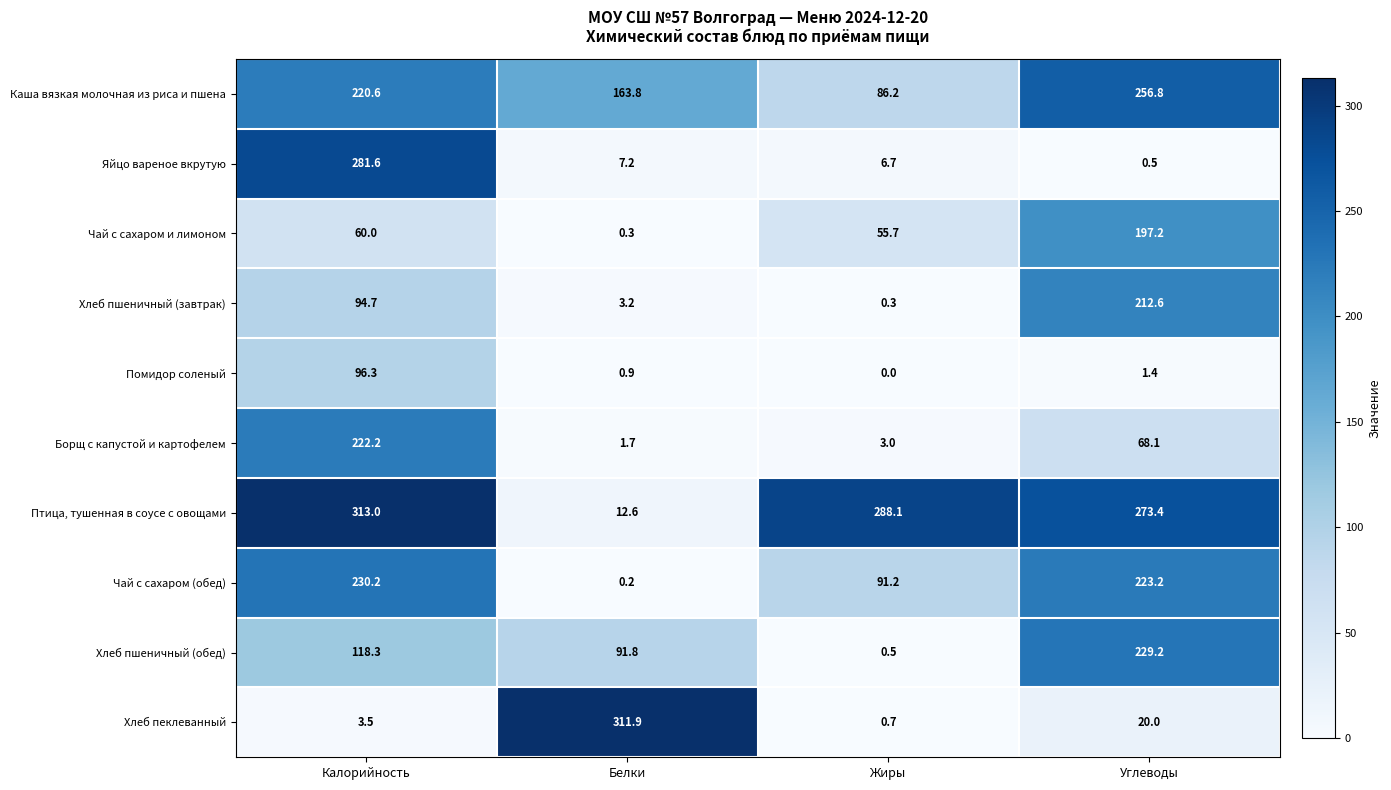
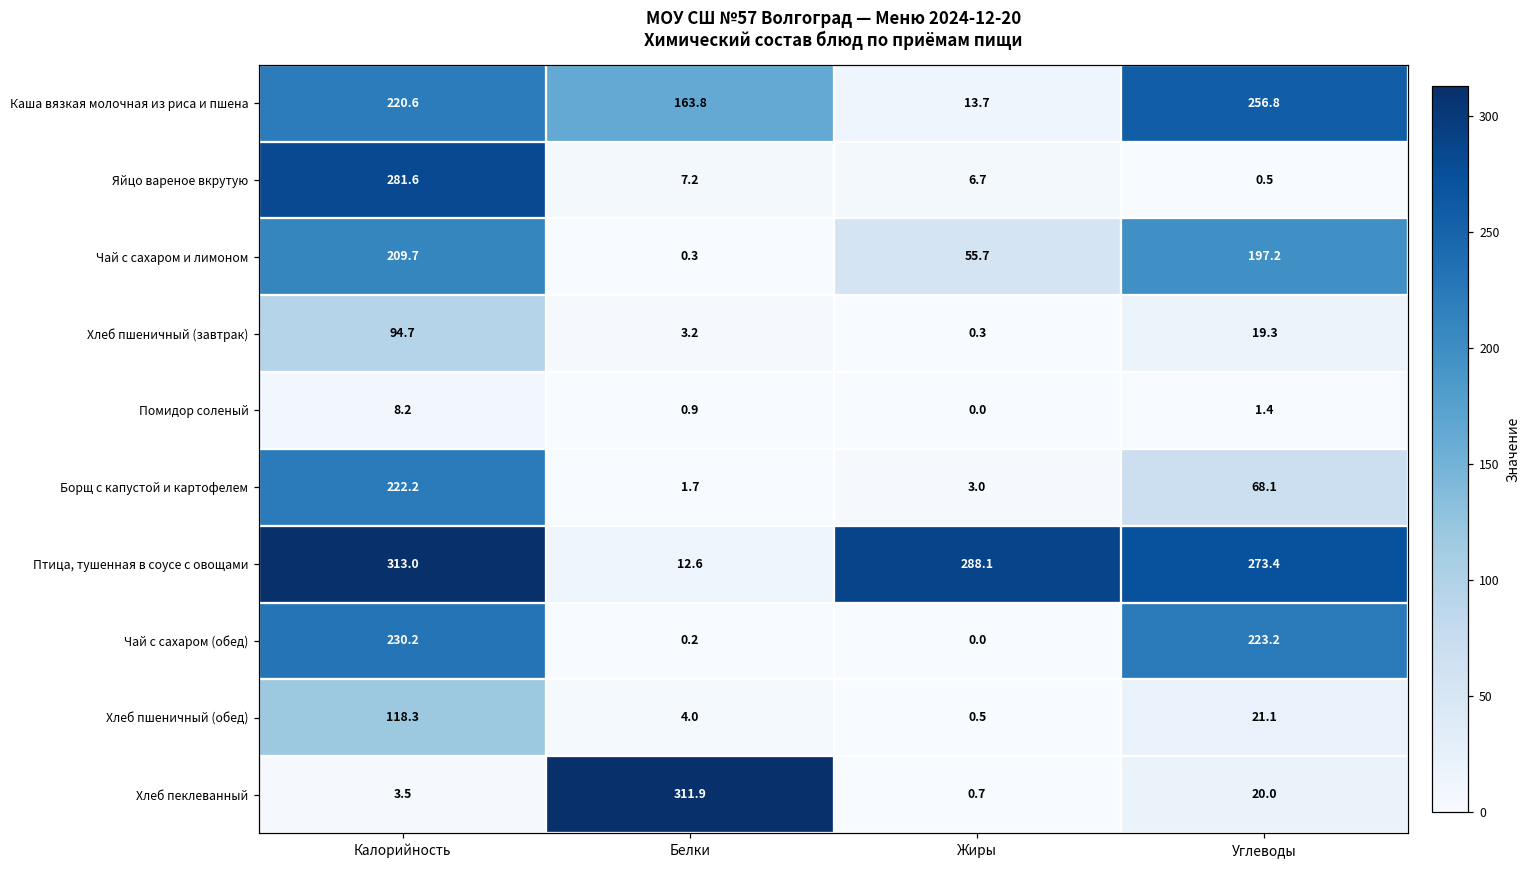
  {
    "Каша вязкая молочная из риса и пшена": {
      "Калорийность": 220.6,
      "Белки": 163.8,
-     "Жиры": 86.2,
+     "Жиры": 13.7,
      "Углеводы": 256.8
    },
    "Яйцо вареное вкрутую": {
      "Калорийность": 281.6,
      "Белки": 7.2,
      "Жиры": 6.7,
      "Углеводы": 0.5
    },
    "Чай с сахаром и лимоном": {
-     "Калорийность": 60.0,
+     "Калорийность": 209.7,
      "Белки": 0.3,
      "Жиры": 55.7,
      "Углеводы": 197.2
    },
    "Хлеб пшеничный (завтрак)": {
      "Калорийность": 94.7,
      "Белки": 3.2,
      "Жиры": 0.3,
-     "Углеводы": 212.6
+     "Углеводы": 19.3
    },
    "Помидор соленый": {
-     "Калорийность": 96.3,
+     "Калорийность": 8.2,
      "Белки": 0.9,
      "Жиры": 0.0,
      "Углеводы": 1.4
    },
    "Борщ с капустой и картофелем": {
      "Калорийность": 222.2,
      "Белки": 1.7,
      "Жиры": 3.0,
      "Углеводы": 68.1
    },
    "Птица, тушенная в соусе с овощами": {
      "Калорийность": 313.0,
      "Белки": 12.6,
      "Жиры": 288.1,
      "Углеводы": 273.4
    },
    "Чай с сахаром (обед)": {
      "Калорийность": 230.2,
      "Белки": 0.2,
-     "Жиры": 91.2,
+     "Жиры": 0.0,
      "Углеводы": 223.2
    },
    "Хлеб пшеничный (обед)": {
      "Калорийность": 118.3,
-     "Белки": 91.8,
+     "Белки": 4.0,
      "Жиры": 0.5,
-     "Углеводы": 229.2
+     "Углеводы": 21.1
    },
    "Хлеб пеклеванный": {
      "Калорийность": 3.5,
      "Белки": 311.9,
      "Жиры": 0.7,
      "Углеводы": 20.0
    }
  }
